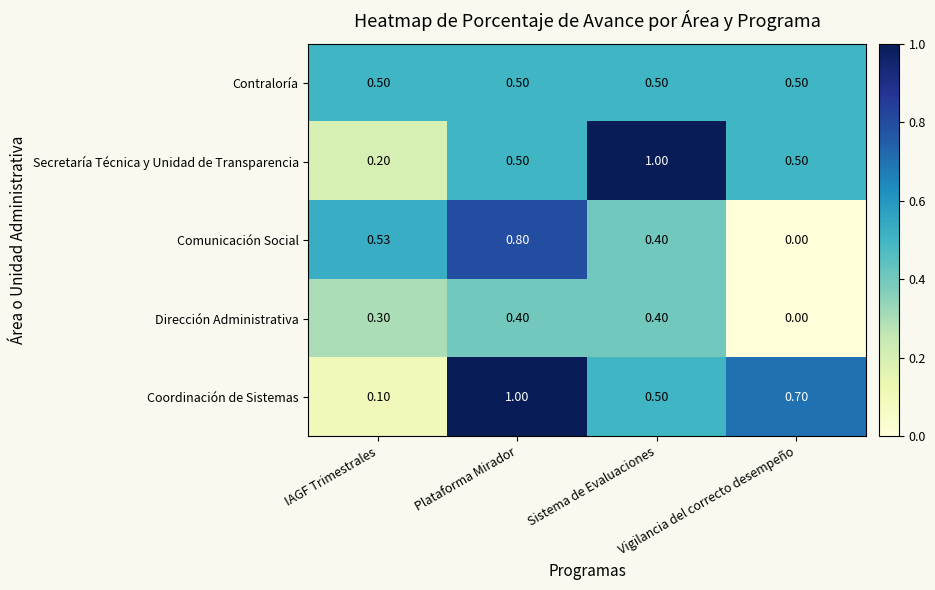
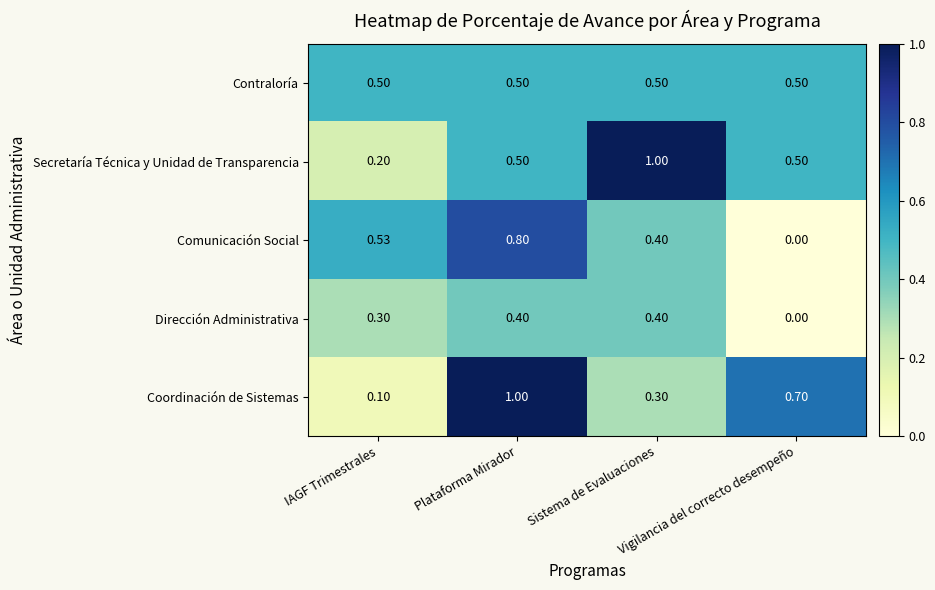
  {
    "Contraloría": {
      "IAGF Trimestrales": 0.50,
      "Plataforma Mirador": 0.50,
      "Sistema de Evaluaciones": 0.50,
      "Vigilancia del correcto desempeño": 0.50
    },
    "Secretaría Técnica y Unidad de Transparencia": {
      "IAGF Trimestrales": 0.20,
      "Plataforma Mirador": 0.50,
      "Sistema de Evaluaciones": 1.00,
      "Vigilancia del correcto desempeño": 0.50
    },
    "Comunicación Social": {
      "IAGF Trimestrales": 0.53,
      "Plataforma Mirador": 0.80,
      "Sistema de Evaluaciones": 0.40,
      "Vigilancia del correcto desempeño": 0.00
    },
    "Dirección Administrativa": {
      "IAGF Trimestrales": 0.30,
      "Plataforma Mirador": 0.40,
      "Sistema de Evaluaciones": 0.40,
      "Vigilancia del correcto desempeño": 0.00
    },
    "Coordinación de Sistemas": {
      "IAGF Trimestrales": 0.10,
      "Plataforma Mirador": 1.00,
-     "Sistema de Evaluaciones": 0.50,
+     "Sistema de Evaluaciones": 0.30,
      "Vigilancia del correcto desempeño": 0.70
    }
  }
